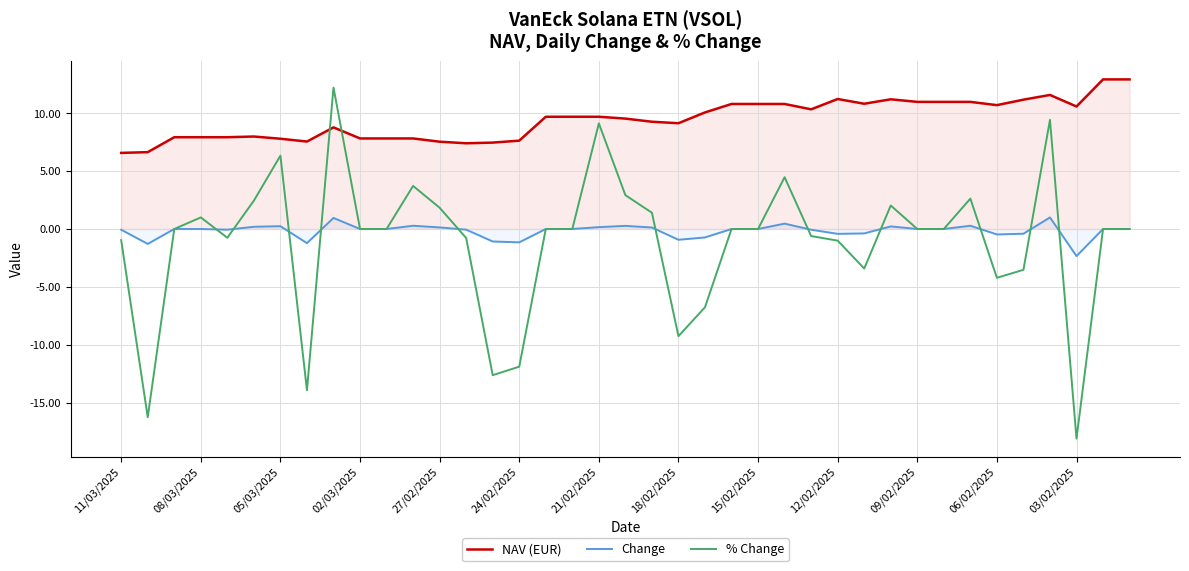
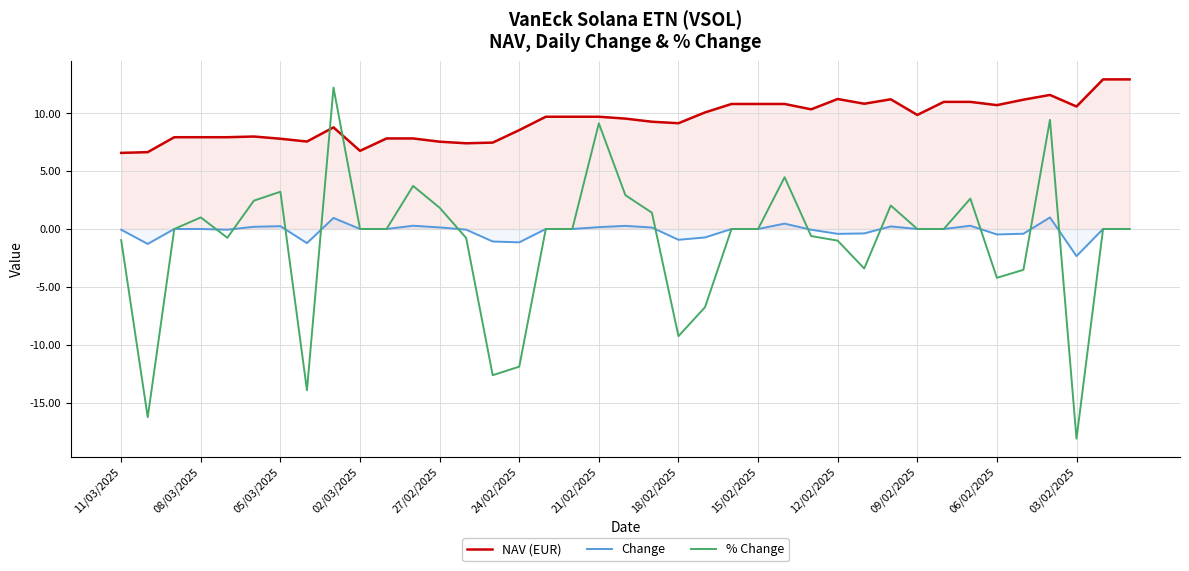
  {
    "NAV (EUR)": {
      "11/03/2025": 6.6,
      "08/03/2025": 7.9,
      "05/03/2025": 7.8,
-     "02/03/2025": 7.8,
+     "02/03/2025": 6.8,
      "27/02/2025": 7.5,
-     "24/02/2025": 7.6,
+     "24/02/2025": 8.5,
      "21/02/2025": 9.7,
      "18/02/2025": 9.1,
      "15/02/2025": 10.8,
      "12/02/2025": 11.2,
-     "09/02/2025": 11.0,
+     "09/02/2025": 9.9,
      "06/02/2025": 10.7,
      "03/02/2025": 10.6
    },
    "% Change": {
      "11/03/2025": -1.0,
      "08/03/2025": 1.0,
-     "05/03/2025": 6.3,
+     "05/03/2025": 3.2,
      "27/02/2025": 1.8,
      "24/02/2025": -11.9,
      "21/02/2025": 9.1,
      "18/02/2025": -9.3,
      "12/02/2025": -1.0,
      "06/02/2025": -4.2,
      "03/02/2025": -18.1
    }
  }
